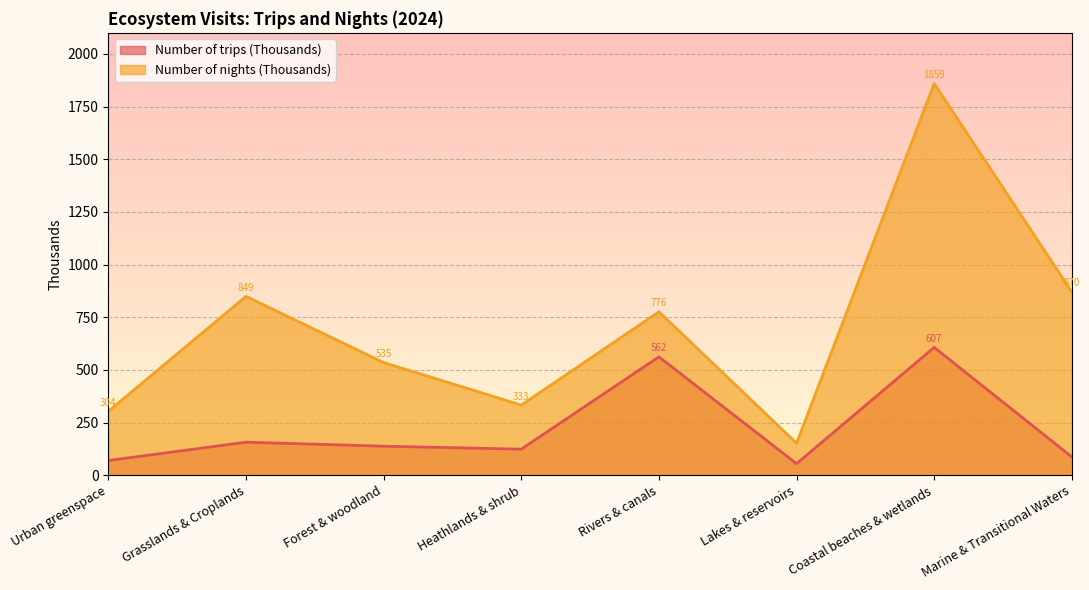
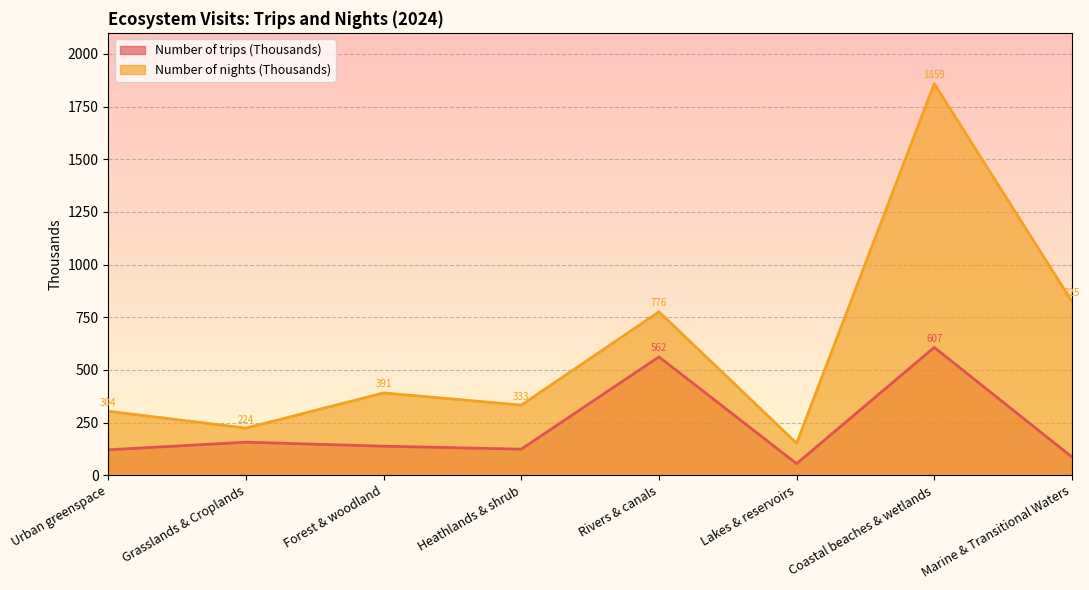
  {
    "Number of trips (Thousands)": {
-     "Urban greenspace": 70,
+     "Urban greenspace": 120,
      "Grasslands & Croplands": 160,
      "Forest & woodland": 140,
      "Heathlands & shrub": 120,
      "Lakes & reservoirs": 60,
      "Marine & Transitional Waters": 90
    },
    "Number of nights (Thousands)": {
      "Urban greenspace": 304,
-     "Grasslands & Croplands": 849,
-     "Forest & woodland": 535,
+     "Grasslands & Croplands": 224,
+     "Forest & woodland": 391,
      "Heathlands & shrub": 333,
      "Rivers & canals": 776,
      "Coastal beaches & wetlands": 1859,
-     "Marine & Transitional Waters": 870
+     "Marine & Transitional Waters": 825
    }
  }
